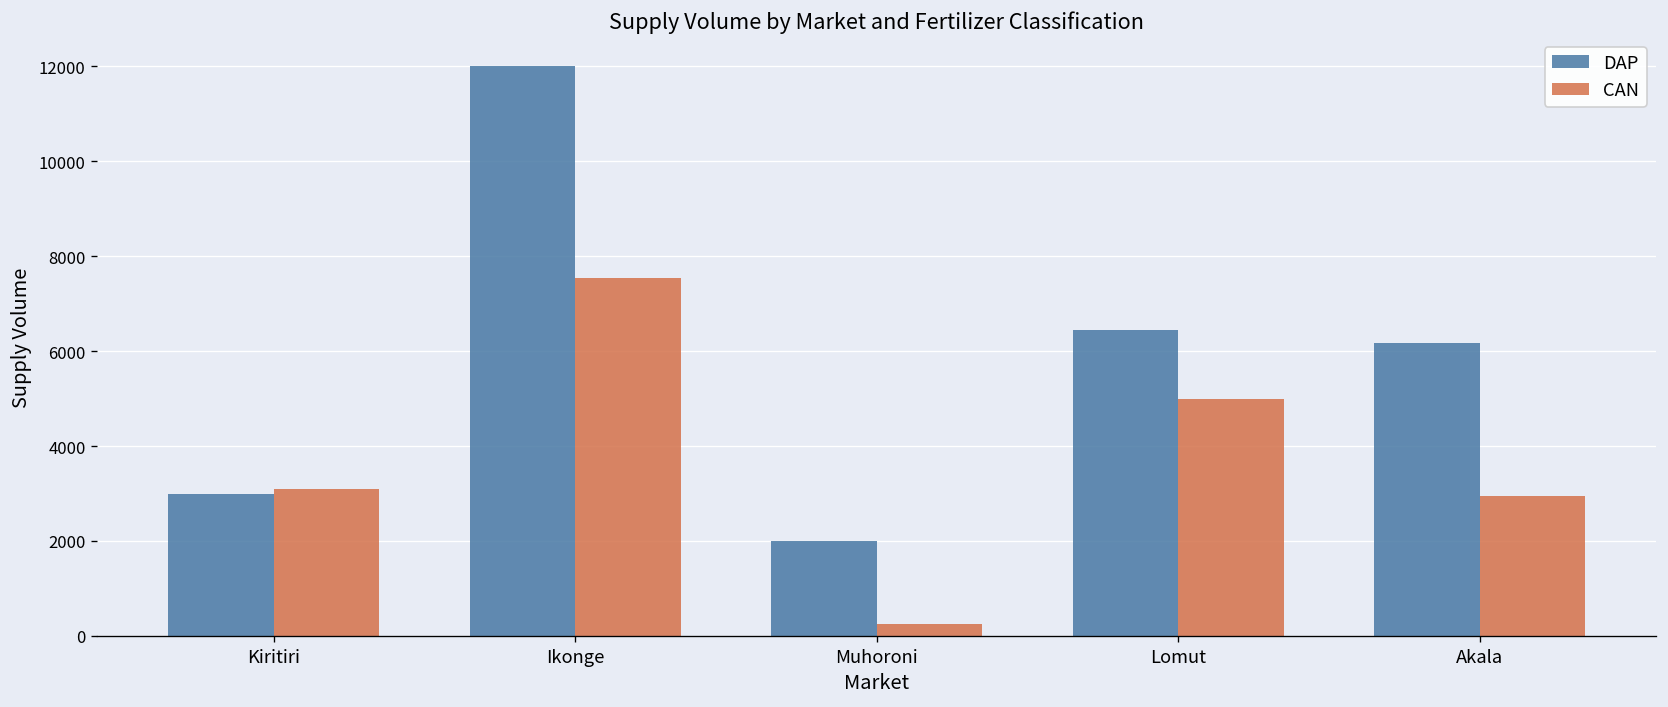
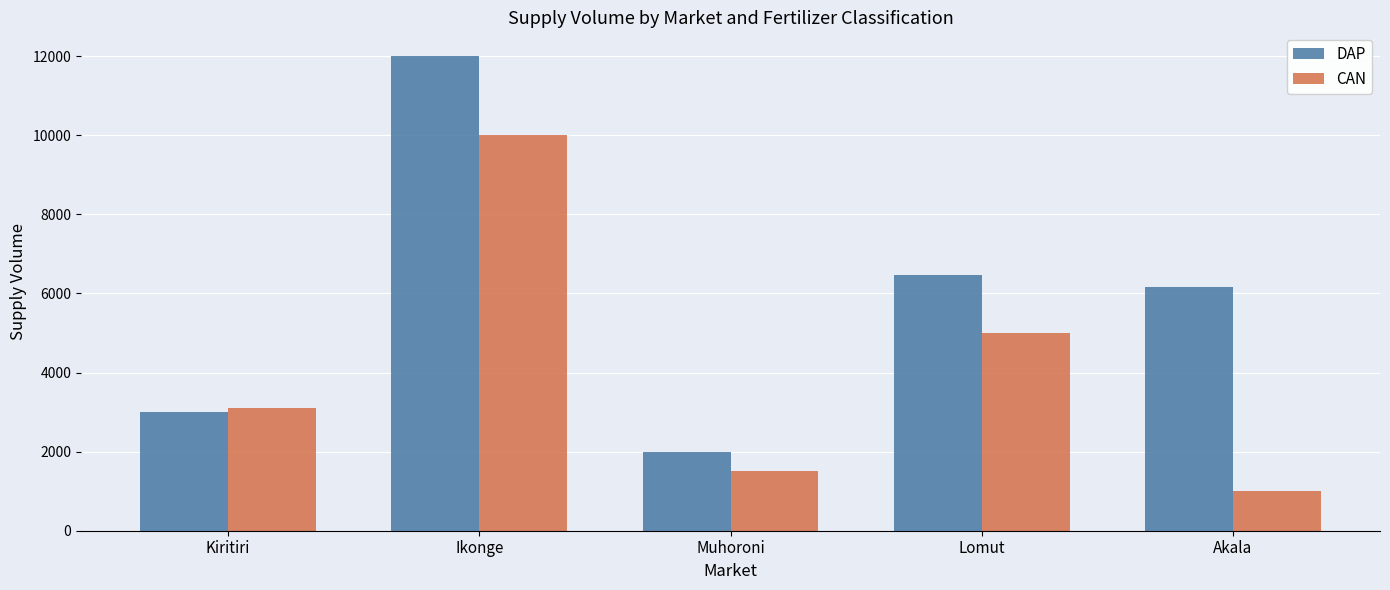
  {
    "DAP": {
      "Kiritiri": 3000,
      "Ikonge": 12000,
      "Muhoroni": 2000,
      "Lomut": 6500,
      "Akala": 6200
    },
    "CAN": {
      "Kiritiri": 3100,
-     "Ikonge": 7500,
-     "Muhoroni": 300,
+     "Ikonge": 10000,
+     "Muhoroni": 1500,
      "Lomut": 5000,
-     "Akala": 2900
+     "Akala": 1000
    }
  }
